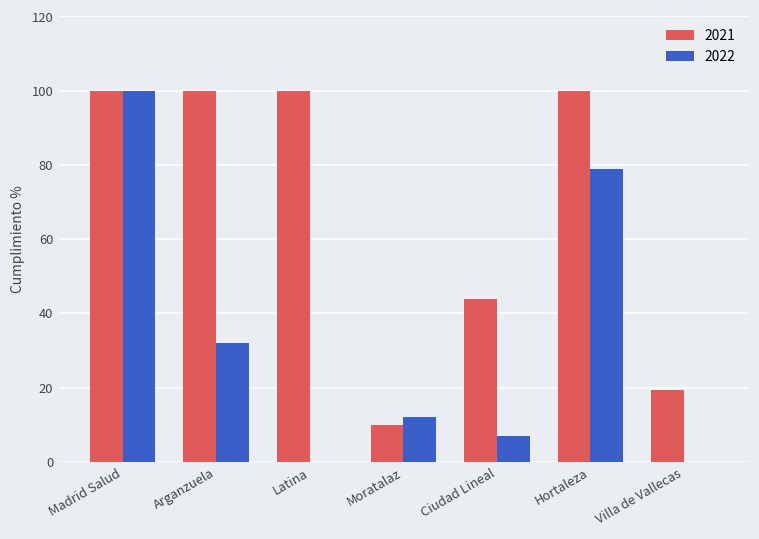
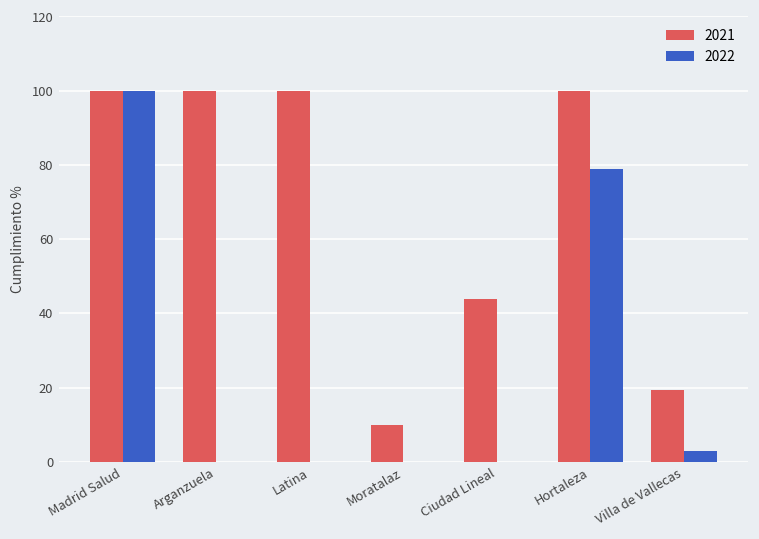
  {
    "2021": {
      "Madrid Salud": 100,
      "Arganzuela": 100,
      "Latina": 100,
      "Moratalaz": 10,
      "Ciudad Lineal": 44,
      "Hortaleza": 100,
      "Villa de Vallecas": 19
    },
    "2022": {
      "Madrid Salud": 100,
-     "Arganzuela": 32,
+     "Arganzuela": 0,
      "Latina": 0,
-     "Moratalaz": 12,
-     "Ciudad Lineal": 7,
+     "Moratalaz": 0,
+     "Ciudad Lineal": 0,
      "Hortaleza": 79,
-     "Villa de Vallecas": 0
+     "Villa de Vallecas": 3
    }
  }
